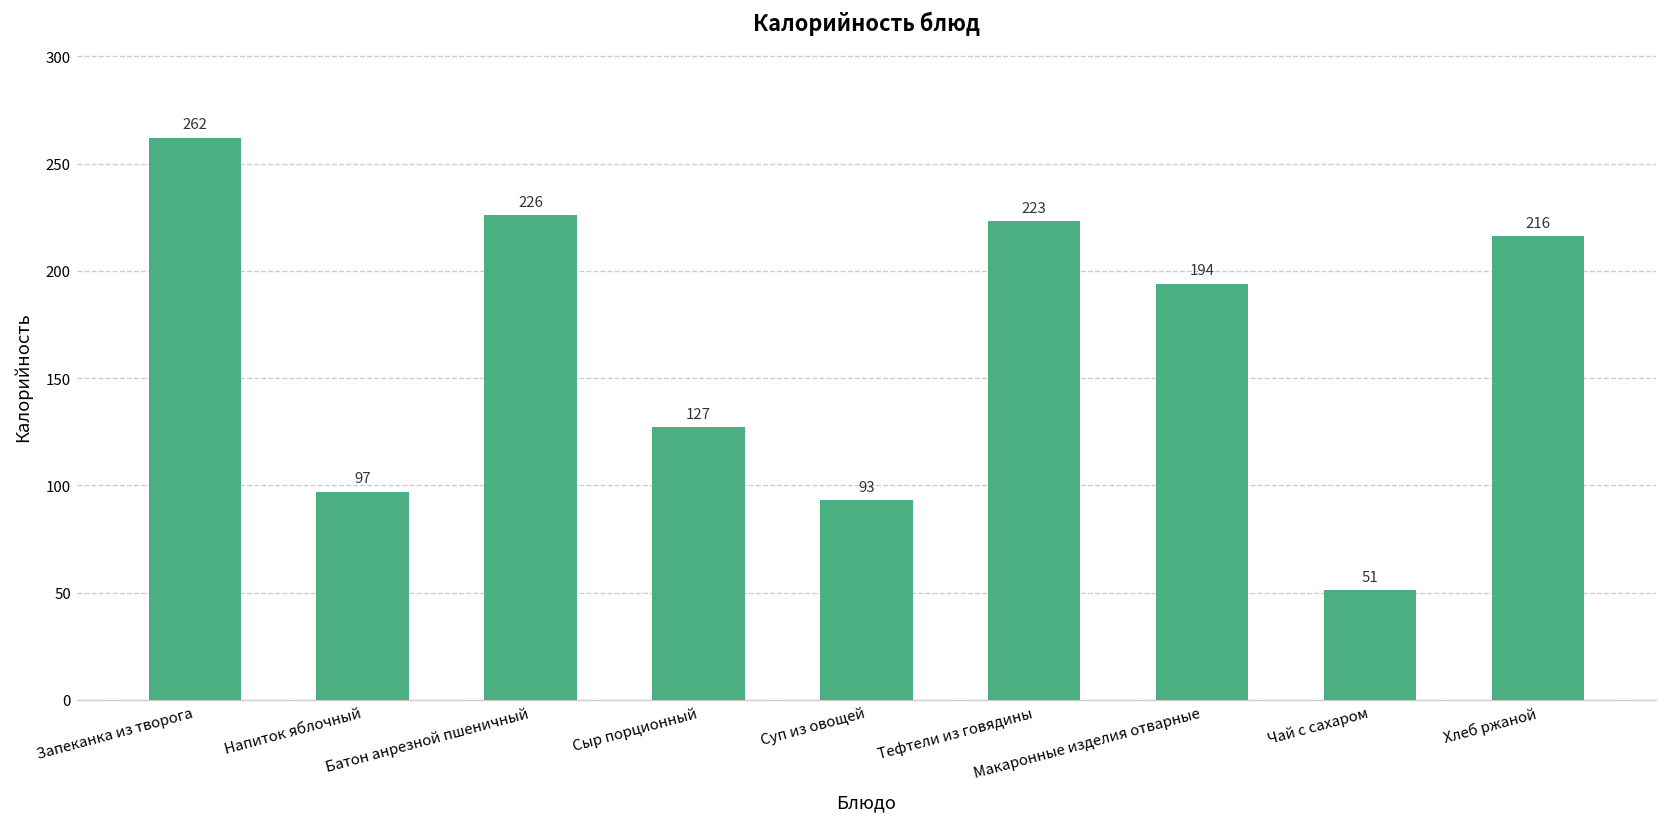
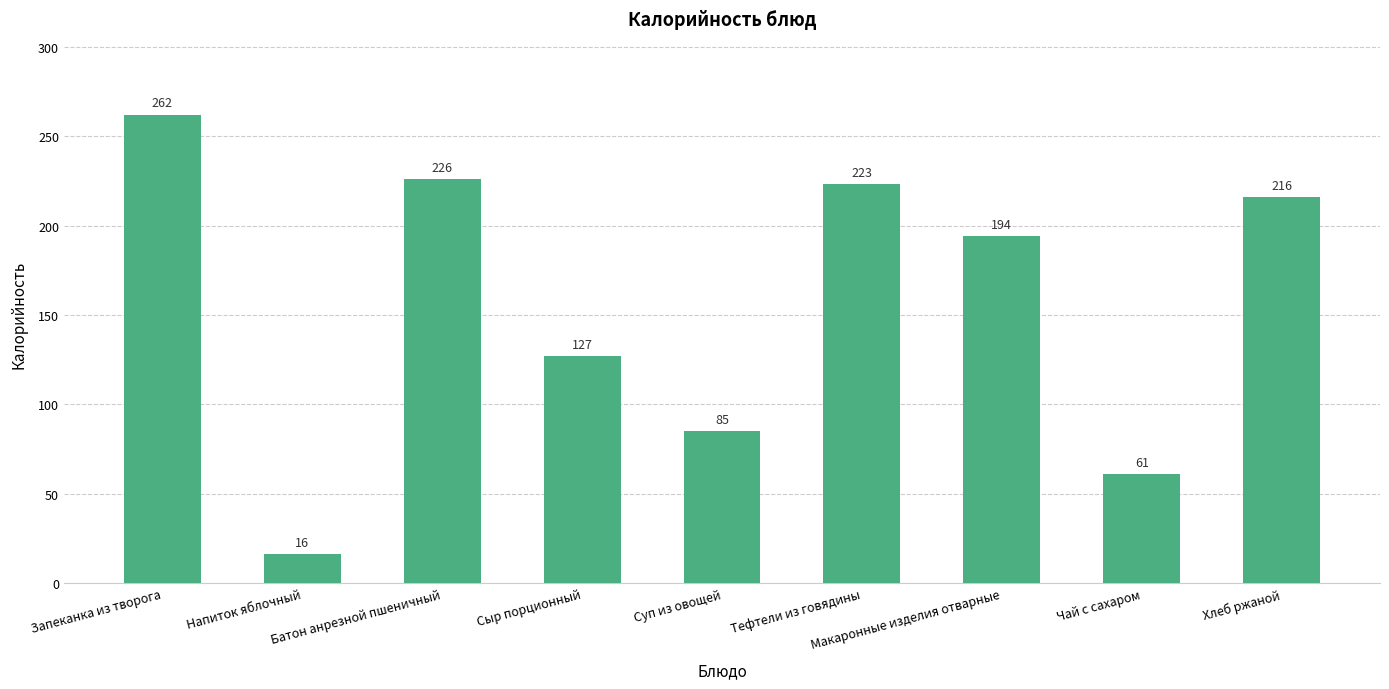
  {
    "Запеканка из творога": 262,
-   "Напиток яблочный": 97,
+   "Напиток яблочный": 16,
    "Батон анрезной пшеничный": 226,
    "Сыр порционный": 127,
-   "Суп из овощей": 93,
+   "Суп из овощей": 85,
    "Тефтели из говядины": 223,
    "Макаронные изделия отварные": 194,
-   "Чай с сахаром": 51,
+   "Чай с сахаром": 61,
    "Хлеб ржаной": 216
  }
